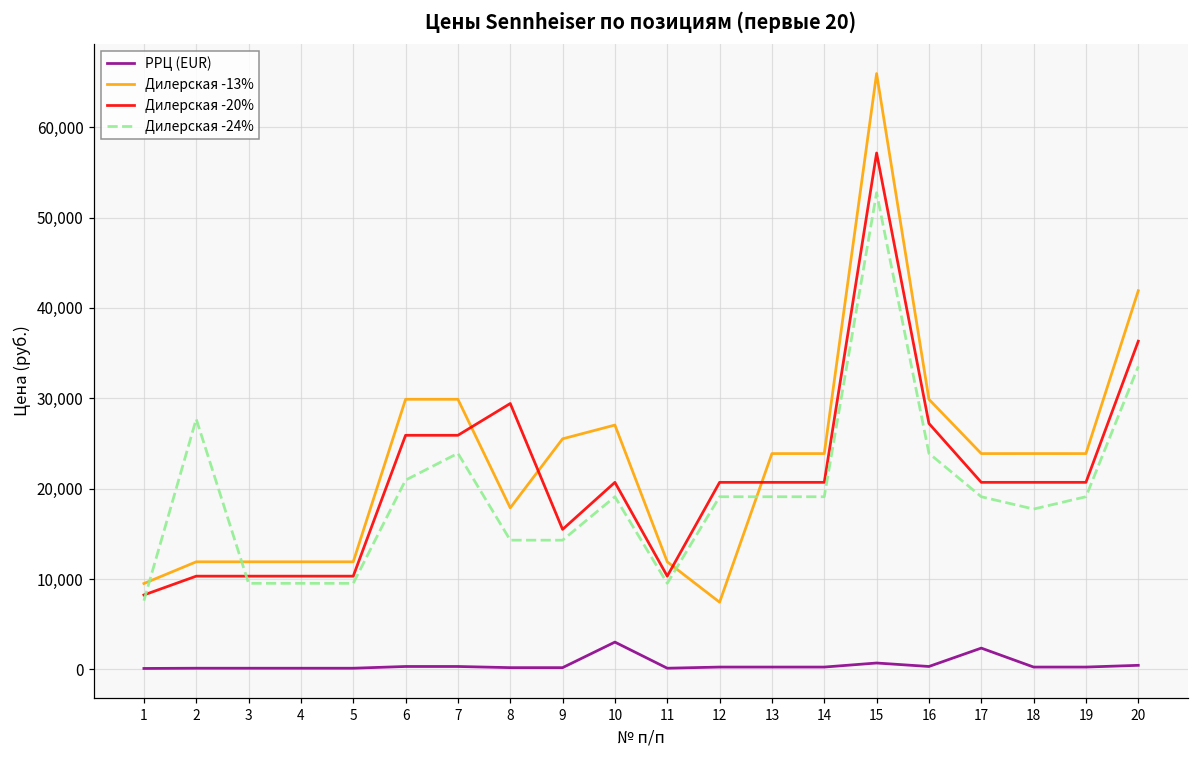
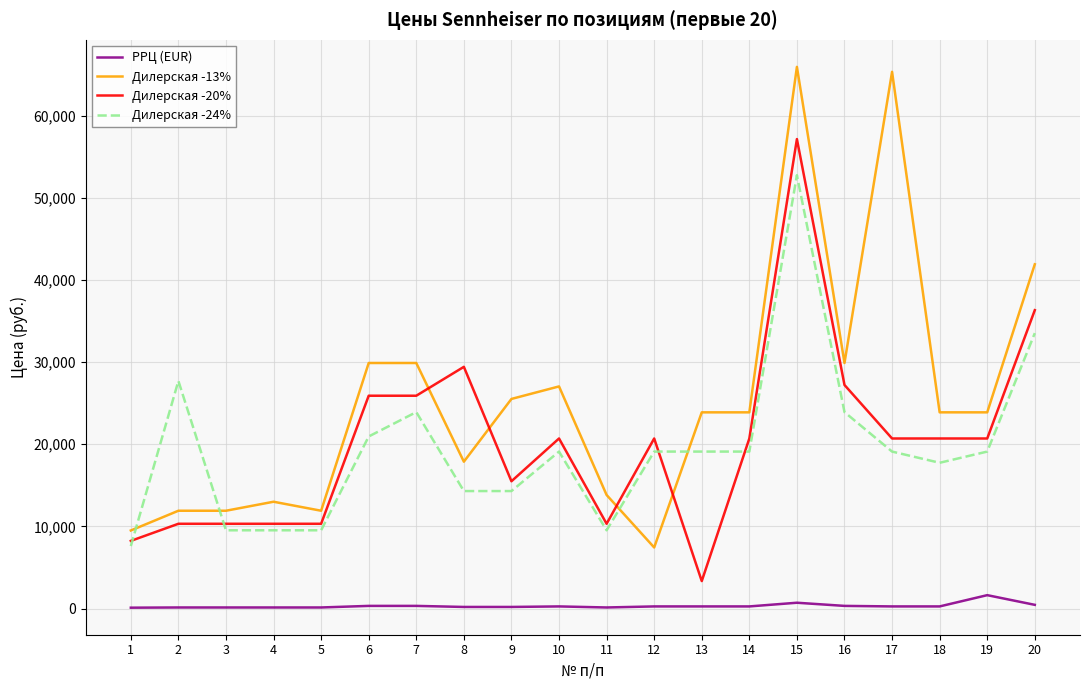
  {
    "РРЦ (EUR)": {
      "1": "0",
      "2": "0",
      "3": "0",
      "4": "0",
      "5": "0",
      "6": "0",
      "7": "0",
      "8": "0",
      "9": "0",
-     "10": "3,000",
+     "10": "0",
      "11": "0",
      "12": "0",
      "13": "0",
      "14": "0",
      "15": "1,000",
      "16": "0",
-     "17": "2,000",
+     "17": "0",
      "18": "0",
-     "19": "0",
+     "19": "2,000",
      "20": "0"
    },
    "Дилерская -13%": {
      "1": "9,000",
      "2": "12,000",
      "3": "12,000",
-     "4": "12,000",
+     "4": "13,000",
      "5": "12,000",
      "6": "30,000",
      "7": "30,000",
      "8": "18,000",
      "9": "26,000",
      "10": "27,000",
-     "11": "12,000",
+     "11": "14,000",
      "12": "7,000",
      "13": "24,000",
      "14": "24,000",
      "15": "66,000",
      "16": "30,000",
-     "17": "24,000",
+     "17": "65,000",
      "18": "24,000",
      "19": "24,000",
      "20": "42,000"
    },
    "Дилерская -20%": {
      "1": "8,000",
      "2": "10,000",
      "3": "10,000",
      "4": "10,000",
      "5": "10,000",
      "6": "26,000",
      "7": "26,000",
      "8": "29,000",
      "9": "15,000",
      "10": "21,000",
      "11": "10,000",
      "12": "21,000",
-     "13": "21,000",
+     "13": "3,000",
      "14": "21,000",
      "15": "57,000",
      "16": "27,000",
      "17": "21,000",
      "18": "21,000",
      "19": "21,000",
      "20": "36,000"
    },
    "Дилерская -24%": {
      "1": "8,000",
      "2": "28,000",
      "3": "10,000",
      "4": "10,000",
      "5": "10,000",
      "6": "21,000",
      "7": "24,000",
      "8": "14,000",
      "9": "14,000",
      "10": "19,000",
      "11": "10,000",
      "12": "19,000",
      "13": "19,000",
      "14": "19,000",
      "15": "53,000",
      "16": "24,000",
      "17": "19,000",
      "18": "18,000",
      "19": "19,000",
      "20": "34,000"
    }
  }
